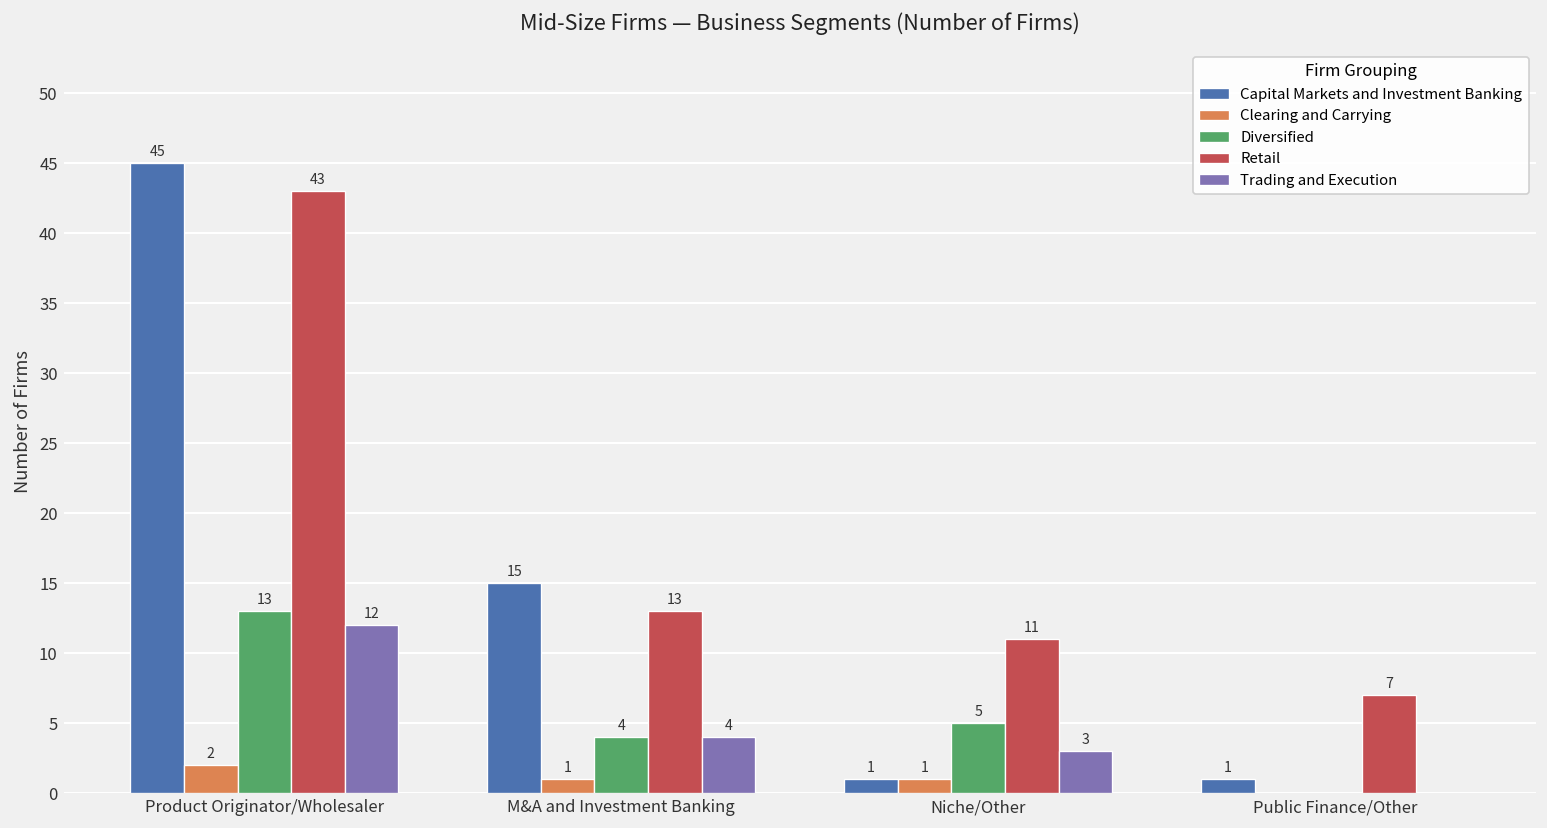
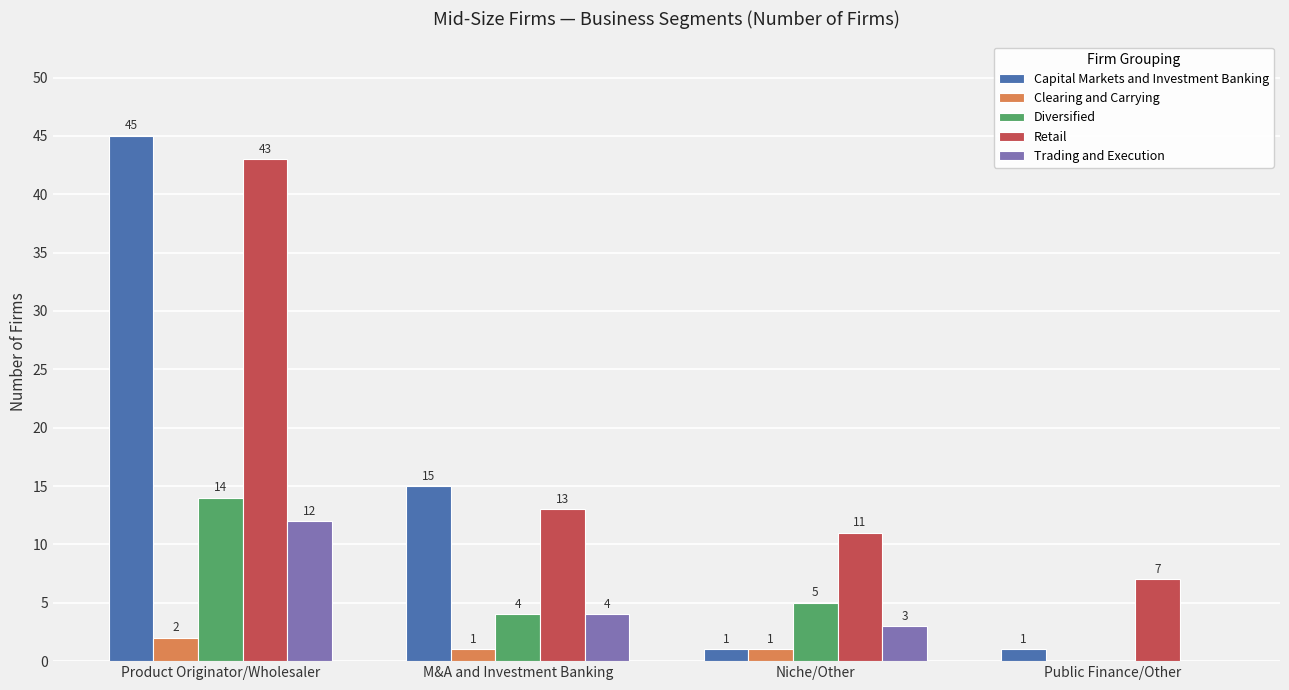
  {
    "Diversified": {
-     "Product Originator/Wholesaler": 13,
+     "Product Originator/Wholesaler": 14,
      "M&A and Investment Banking": 4,
      "Niche/Other": 5
    }
  }
